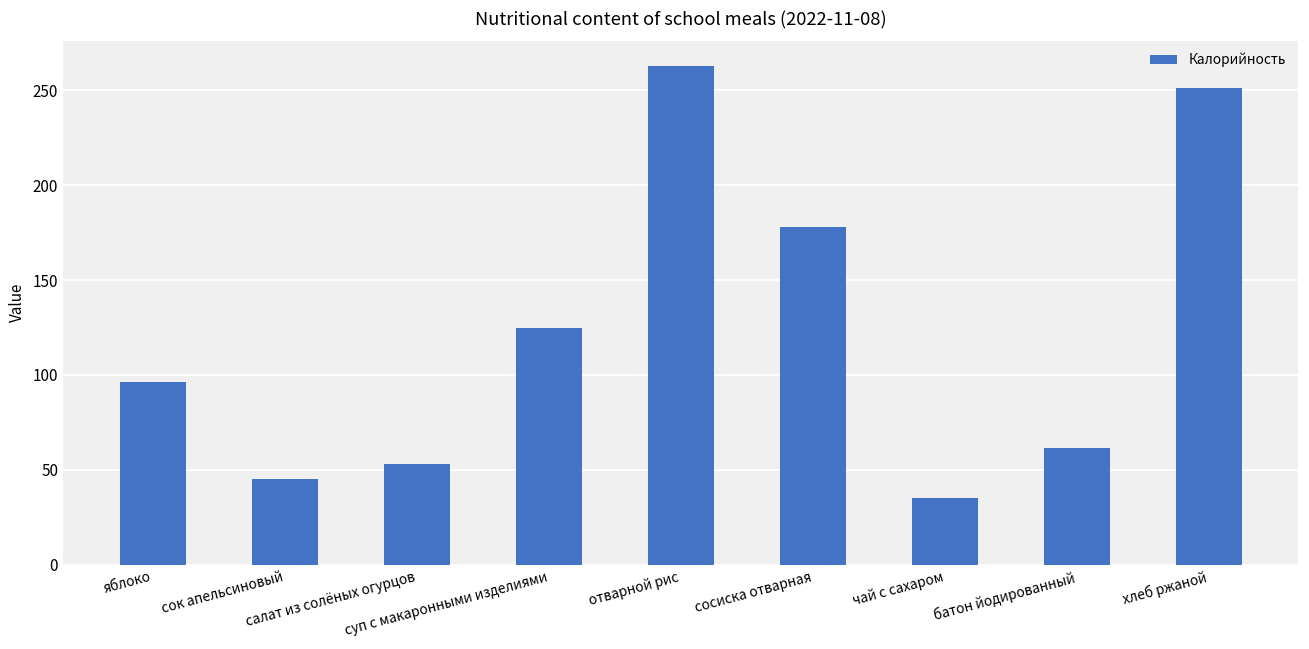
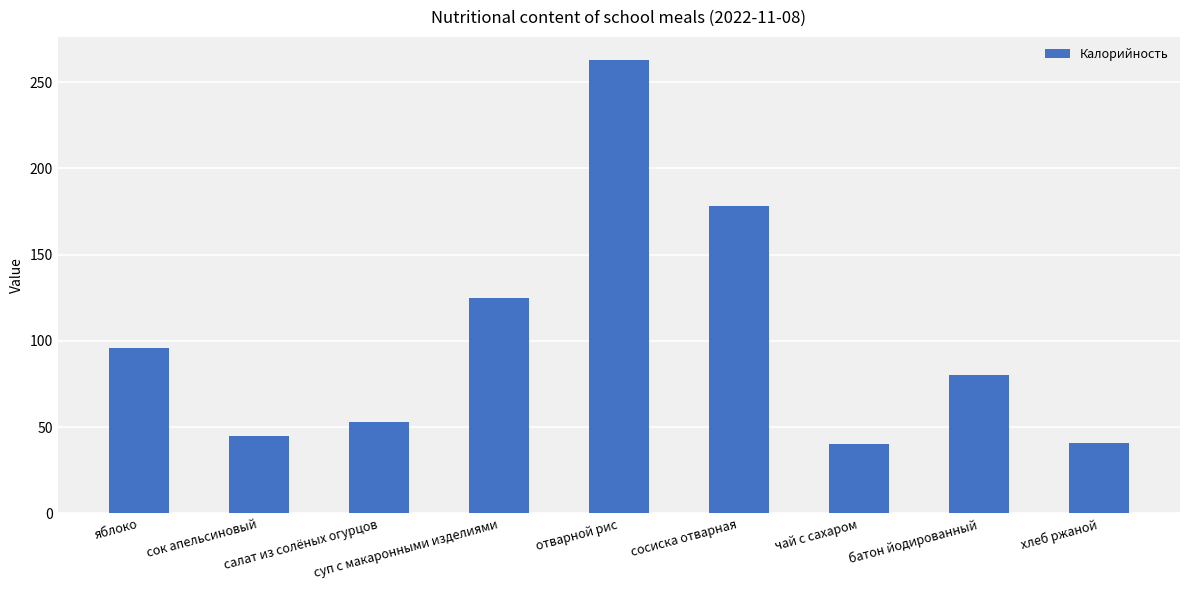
  {
    "яблоко": 96,
    "сок апельсиновый": 45,
    "салат из солёных огурцов": 53,
    "суп с макаронными изделиями": 125,
    "отварной рис": 263,
    "сосиска отварная": 178,
-   "чай с сахаром": 35,
-   "батон йодированный": 62,
-   "хлеб ржаной": 251
+   "чай с сахаром": 40,
+   "батон йодированный": 80,
+   "хлеб ржаной": 41
  }
